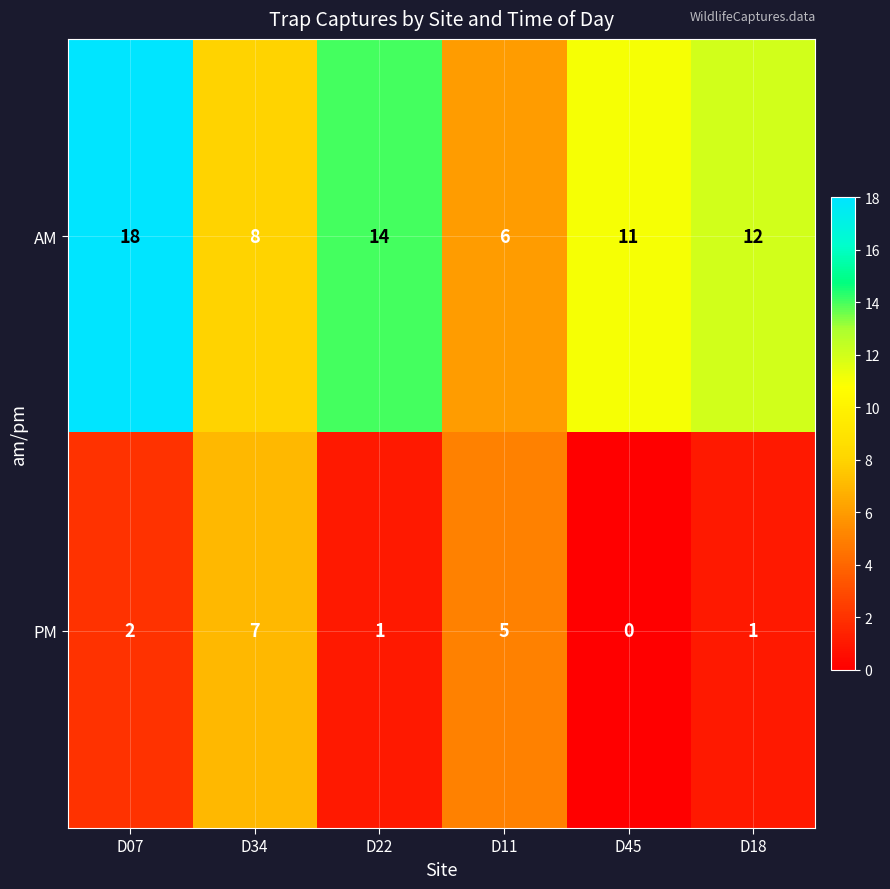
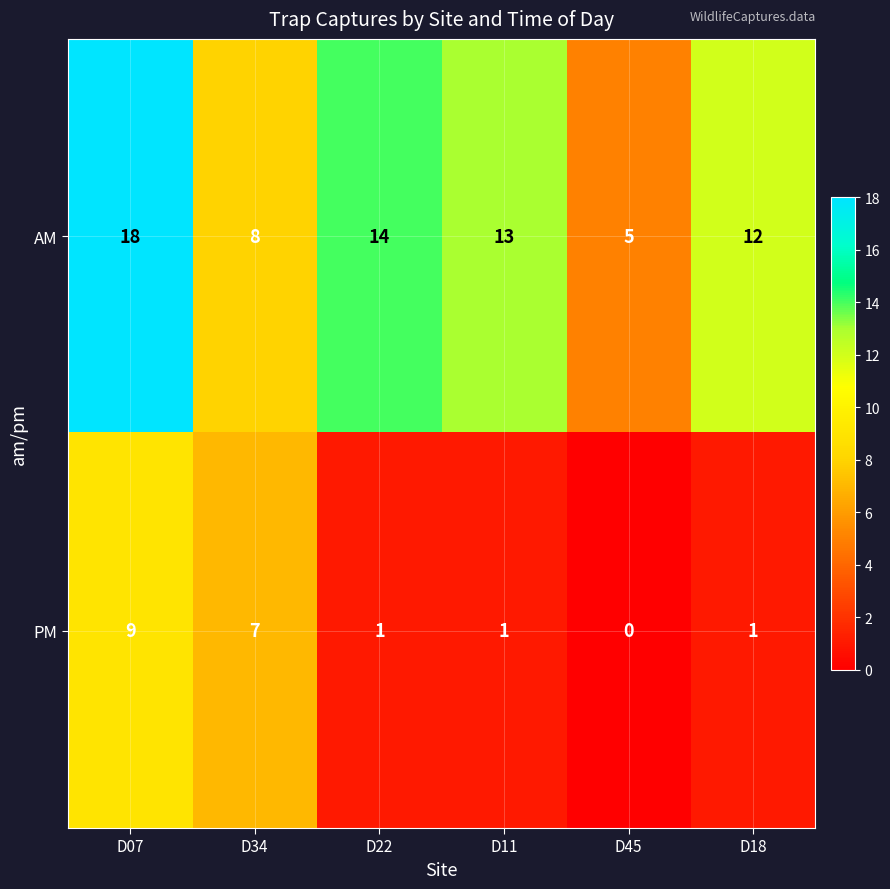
  {
    "AM": {
      "D07": 18,
      "D34": 8,
      "D22": 14,
-     "D11": 6,
-     "D45": 11,
+     "D11": 13,
+     "D45": 5,
      "D18": 12
    },
    "PM": {
-     "D07": 2,
+     "D07": 9,
      "D34": 7,
      "D22": 1,
-     "D11": 5,
+     "D11": 1,
      "D45": 0,
      "D18": 1
    }
  }
